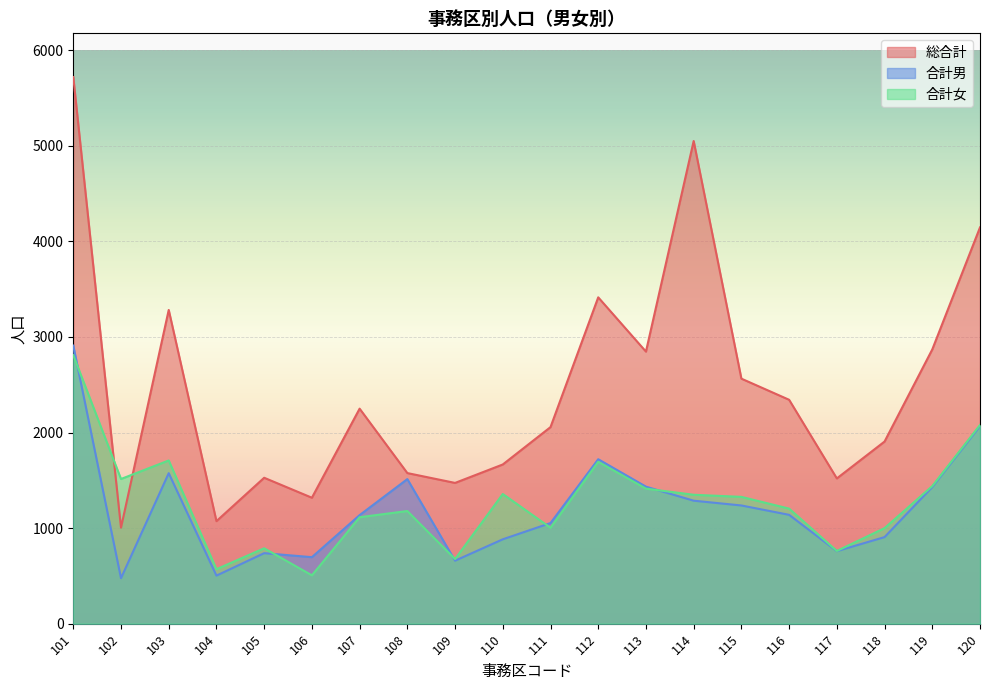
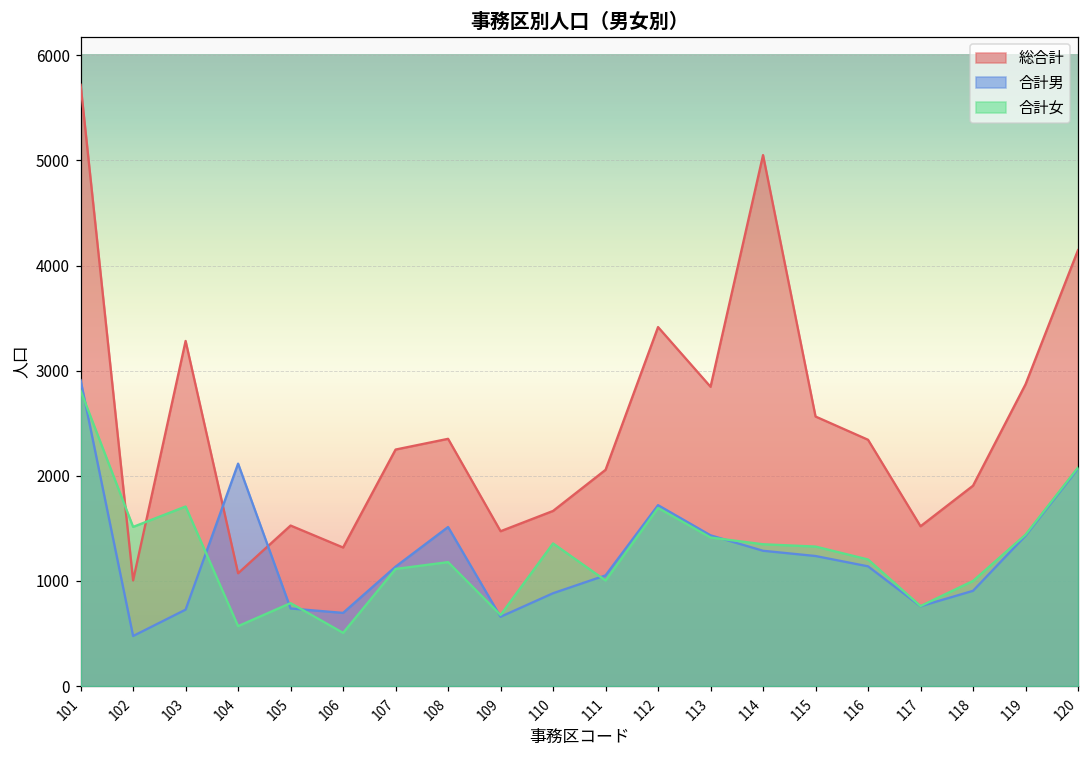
  {
    "総合計": {
      "101": 5700,
      "102": 1000,
      "103": 3300,
      "104": 1100,
      "105": 1500,
      "106": 1300,
      "107": 2300,
-     "108": 1600,
+     "108": 2400,
      "109": 1500,
      "110": 1700,
      "111": 2100,
      "112": 3400,
      "113": 2800,
      "114": 5100,
      "115": 2600,
      "116": 2300,
      "117": 1500,
      "118": 1900,
      "119": 2900,
      "120": 4100
    },
    "合計男": {
      "101": 2900,
      "102": 500,
-     "103": 1600,
-     "104": 500,
+     "103": 700,
+     "104": 2100,
      "105": 700,
      "106": 700,
      "108": 1500,
      "110": 900,
      "111": 1100,
      "112": 1700,
      "114": 1300,
      "115": 1200,
      "116": 1100,
      "118": 900
    },
    "合計女": {
      "101": 2800,
      "102": 1500,
      "103": 1700,
      "104": 600,
      "105": 800,
      "106": 500,
      "108": 1200,
      "110": 1400,
      "111": 1000,
      "112": 1700,
      "114": 1300,
      "115": 1300,
      "116": 1200,
      "118": 1000
    }
  }
